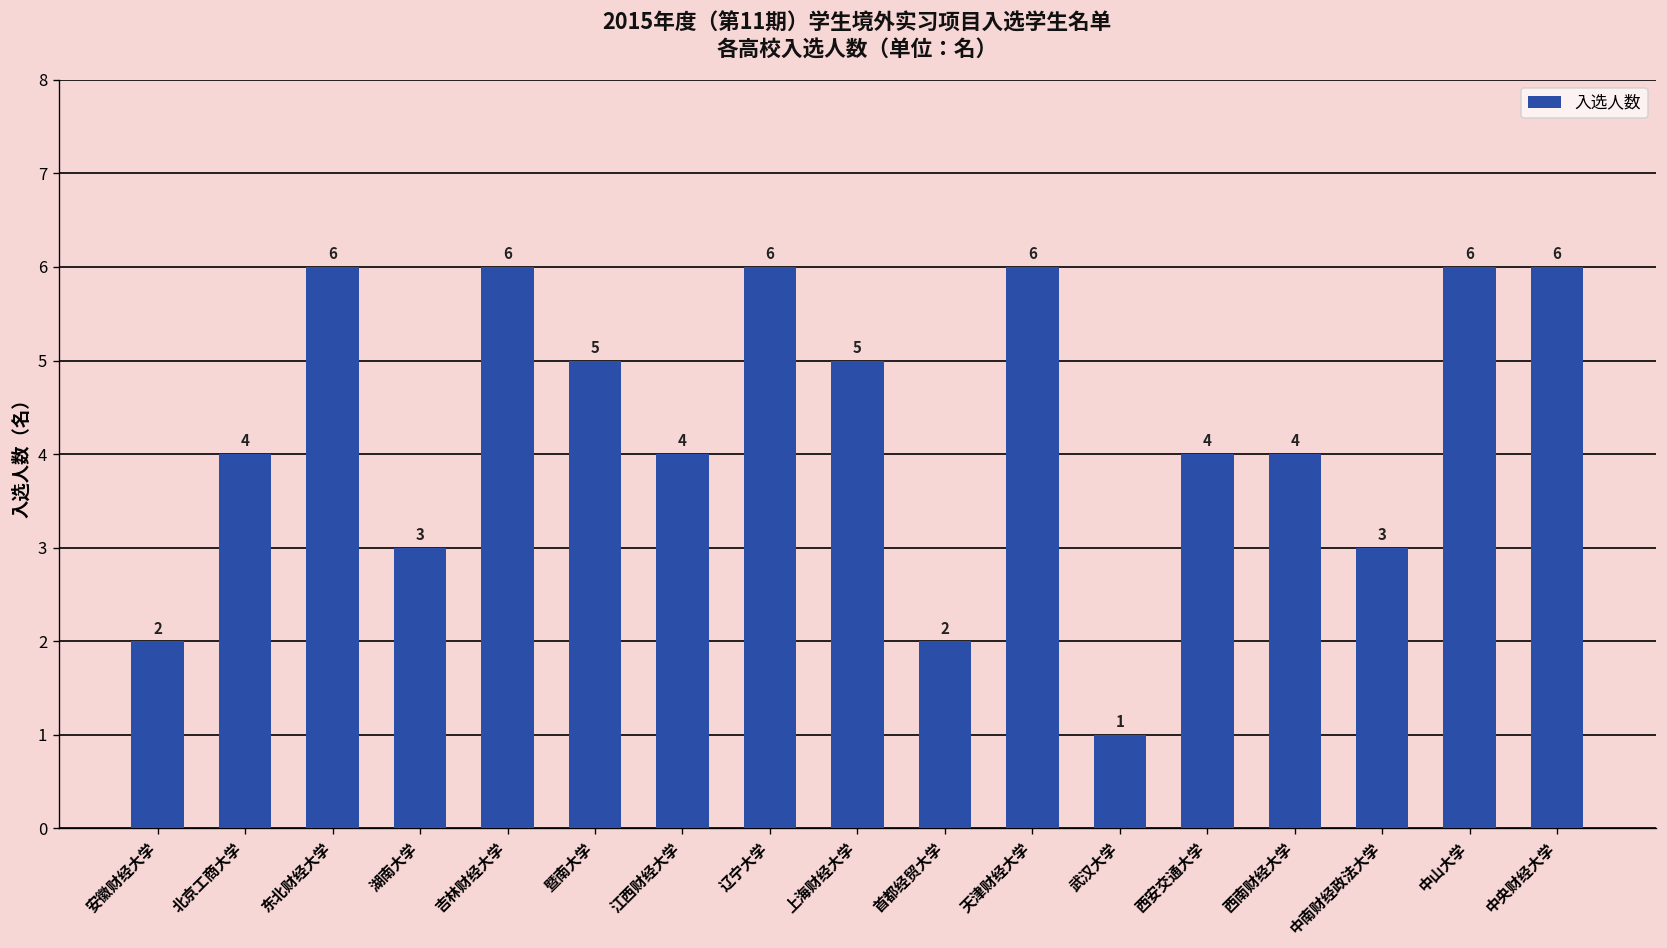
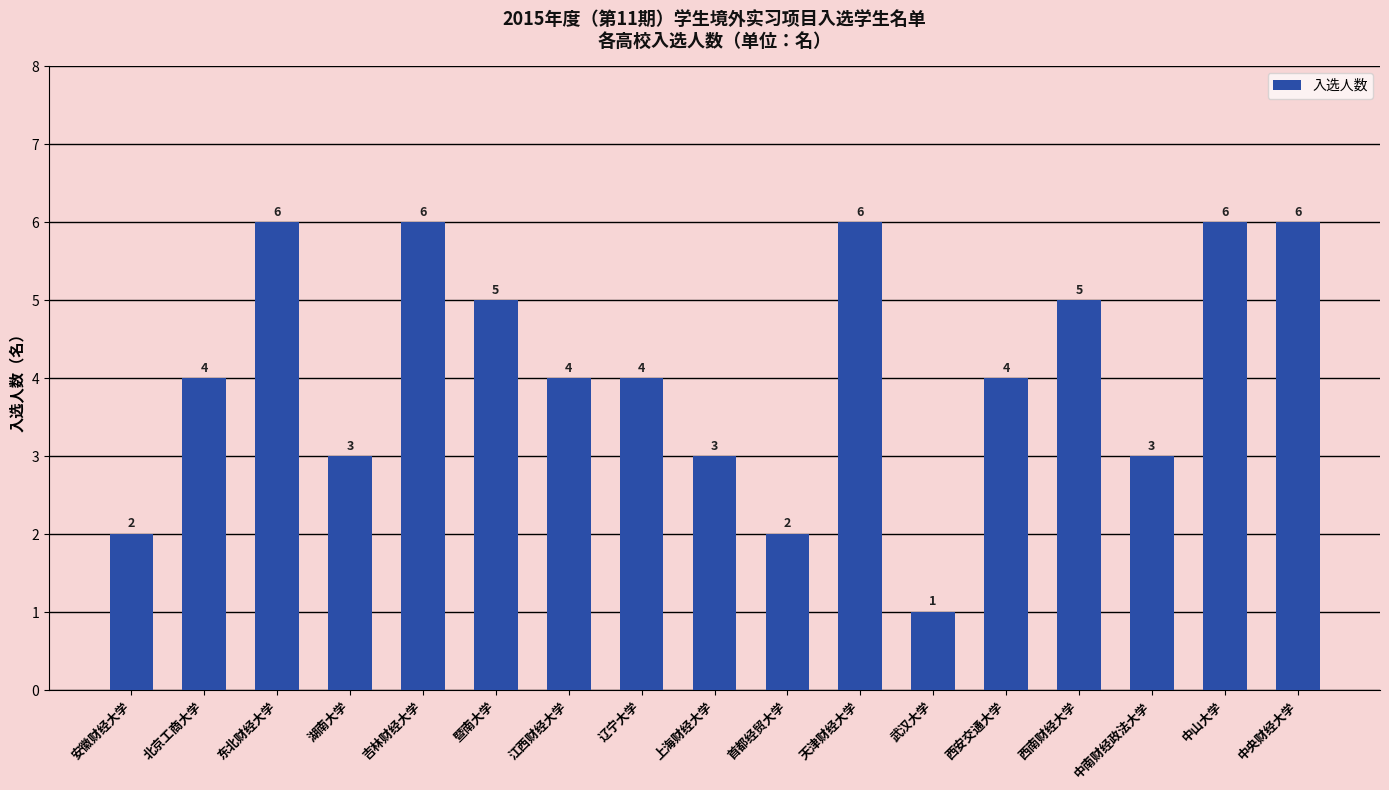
  {
    "安徽财经大学": 2,
    "北京工商大学": 4,
    "东北财经大学": 6,
    "湖南大学": 3,
    "吉林财经大学": 6,
    "暨南大学": 5,
    "江西财经大学": 4,
-   "辽宁大学": 6,
-   "上海财经大学": 5,
+   "辽宁大学": 4,
+   "上海财经大学": 3,
    "首都经贸大学": 2,
    "天津财经大学": 6,
    "武汉大学": 1,
    "西安交通大学": 4,
-   "西南财经大学": 4,
+   "西南财经大学": 5,
    "中南财经政法大学": 3,
    "中山大学": 6,
    "中央财经大学": 6
  }
